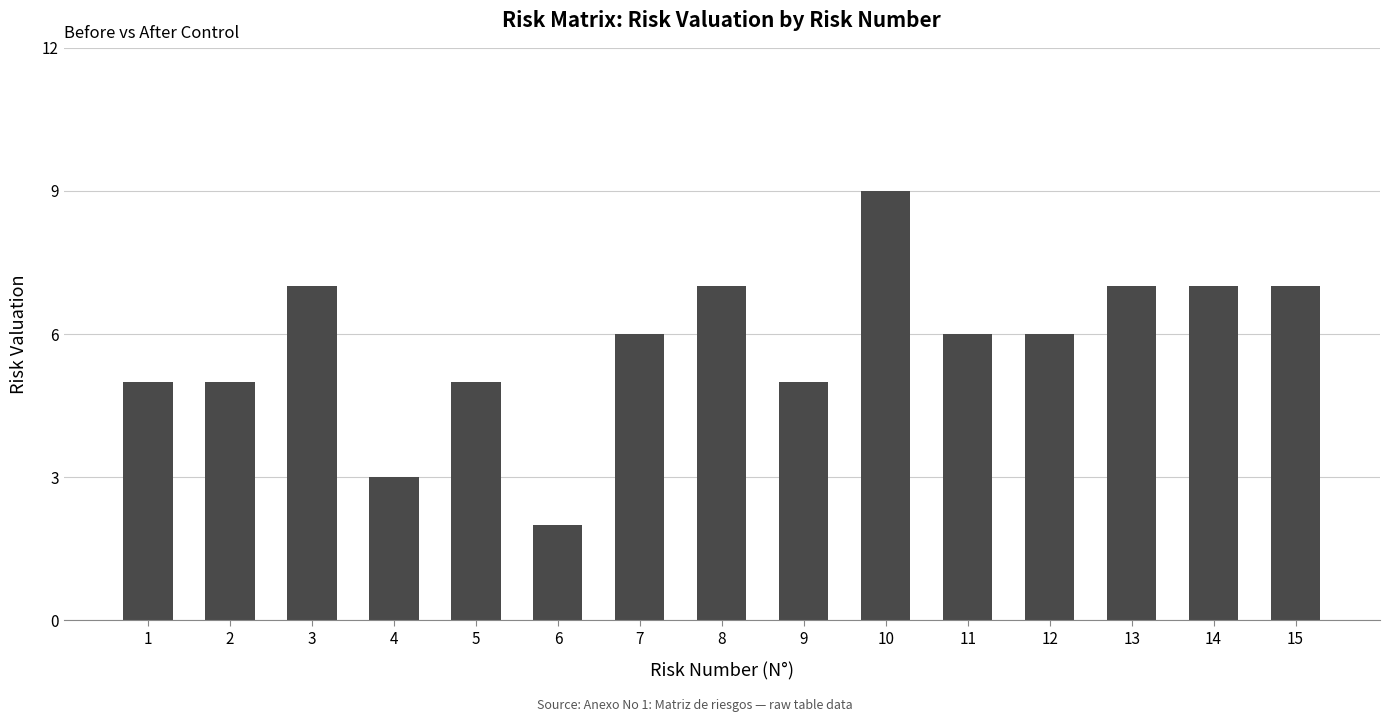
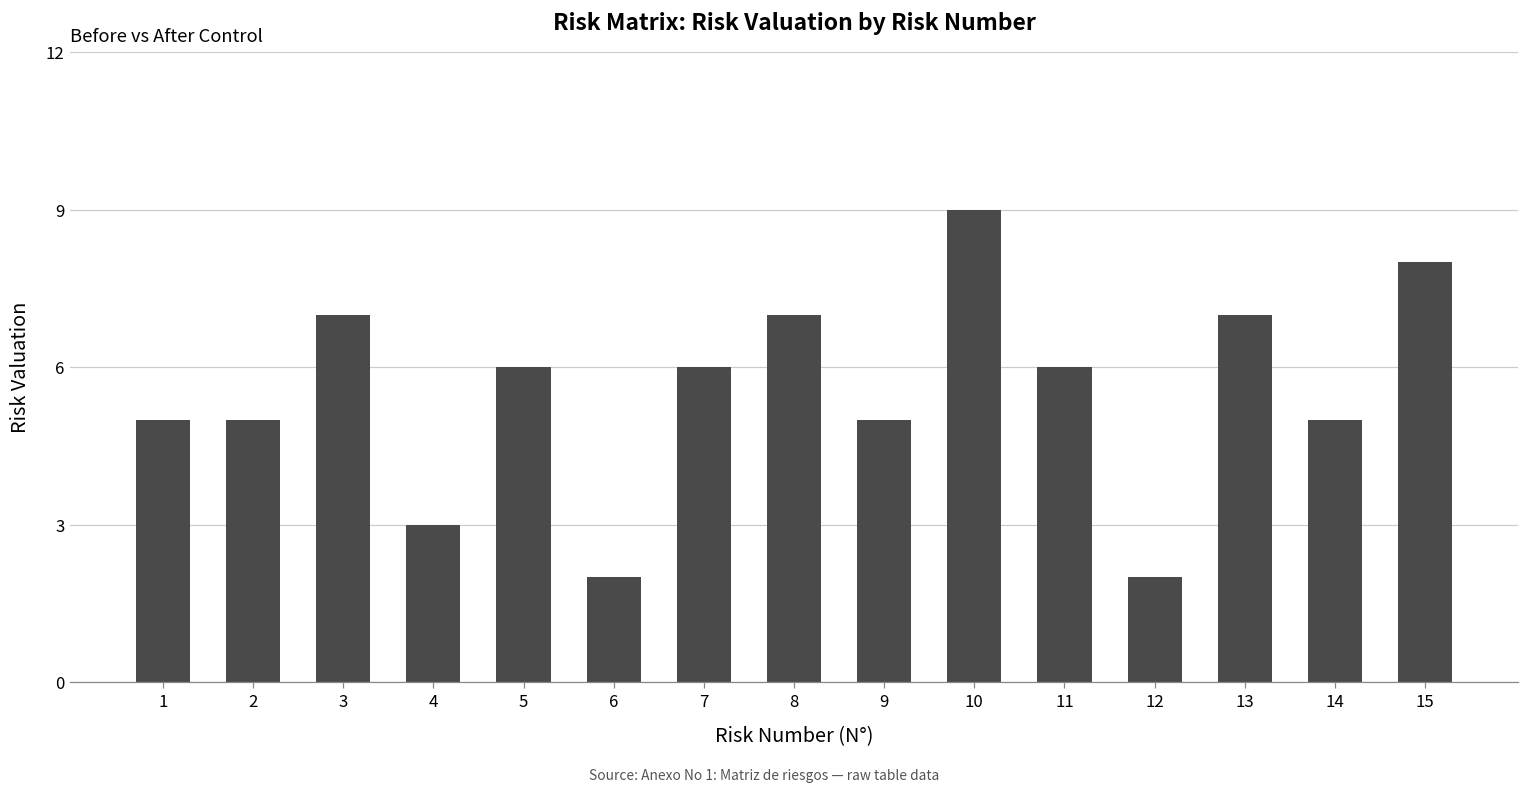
  {
    "1": 5,
    "2": 5,
    "3": 7,
    "4": 3,
-   "5": 5,
+   "5": 6,
    "6": 2,
    "7": 6,
    "8": 7,
    "9": 5,
    "10": 9,
    "11": 6,
-   "12": 6,
+   "12": 2,
    "13": 7,
-   "14": 7,
-   "15": 7
+   "14": 5,
+   "15": 8
  }
